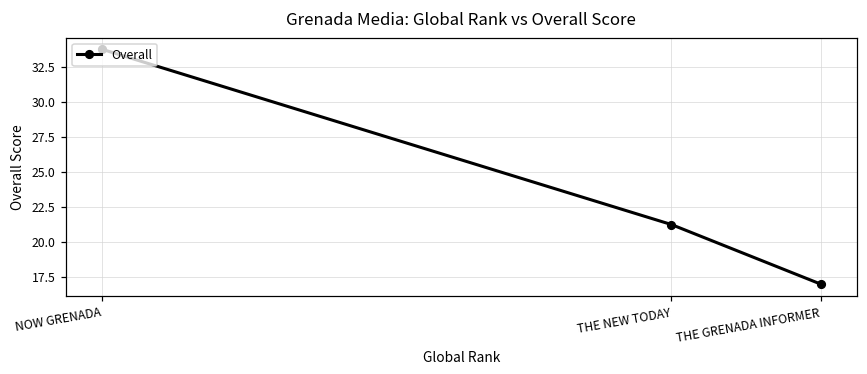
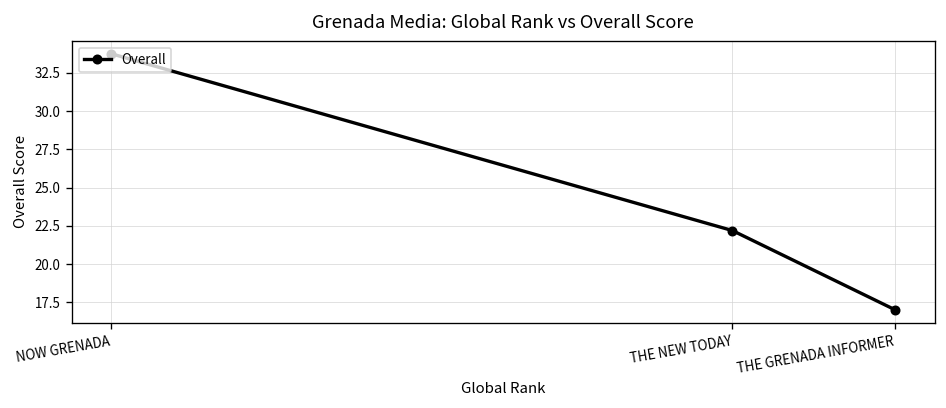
  {
-   "THE NEW TODAY": 21.3,
+   "THE NEW TODAY": 22.2,
    "THE GRENADA INFORMER": 17.0
  }
